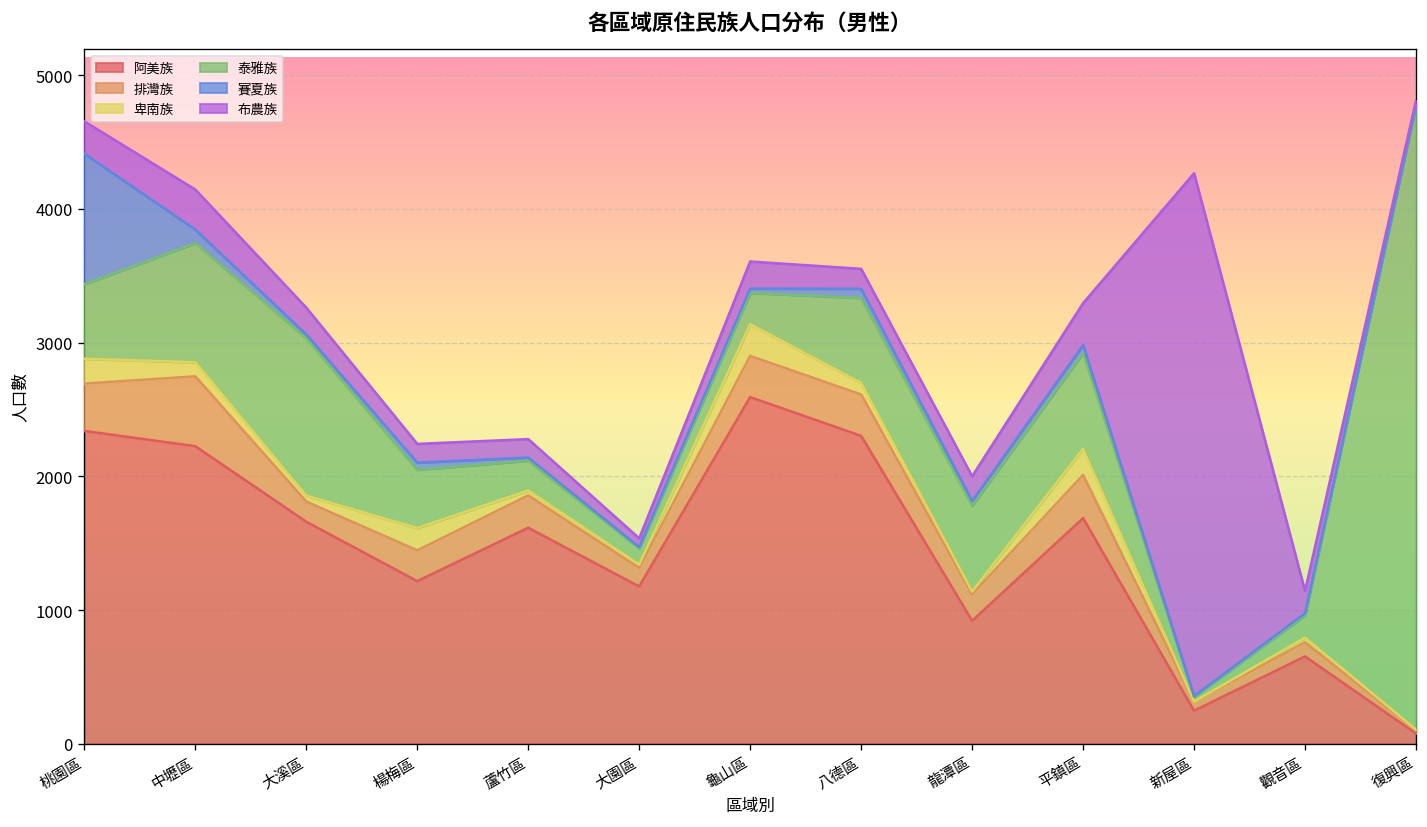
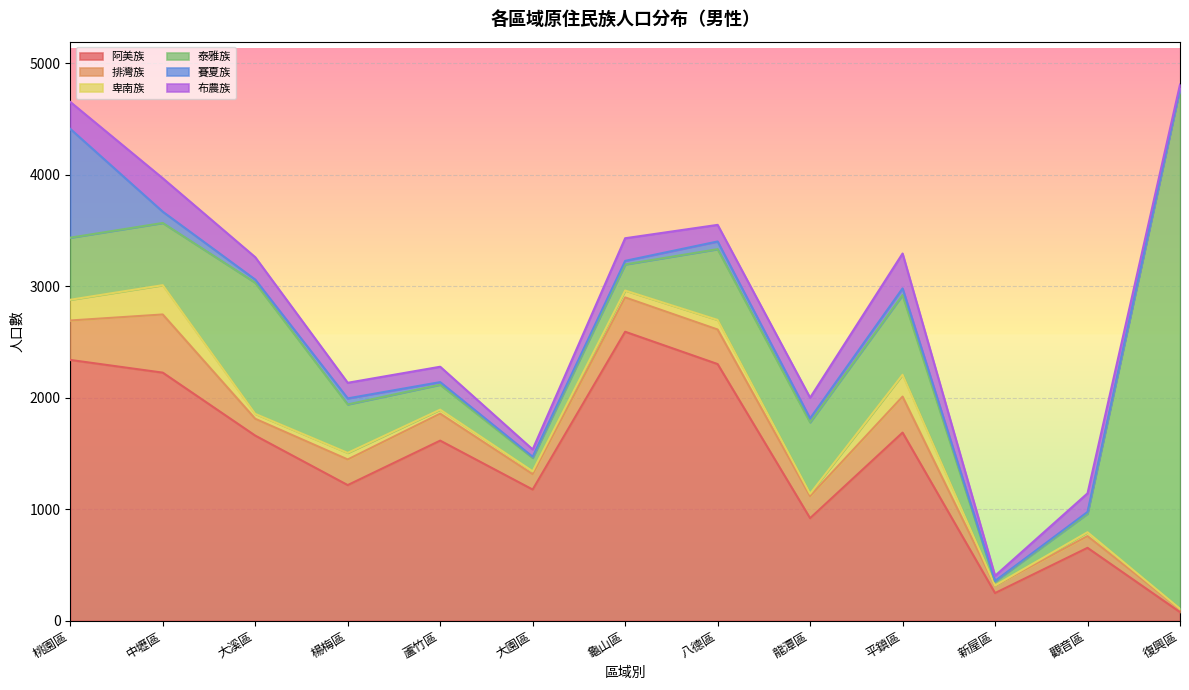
  {
    "卑南族": {
      "桃園區": 190,
-     "中壢區": 110,
+     "中壢區": 260,
      "大溪區": 40,
-     "楊梅區": 170,
+     "楊梅區": 60,
      "蘆竹區": 40,
      "大園區": 30,
-     "龜山區": 240,
+     "龜山區": 60,
      "八德區": 90,
      "平鎮區": 200,
      "觀音區": 40
    },
    "泰雅族": {
      "桃園區": 560,
-     "中壢區": 890,
+     "中壢區": 560,
      "大溪區": 1180,
      "楊梅區": 440,
      "蘆竹區": 220,
      "龜山區": 230,
      "八德區": 640,
      "龍潭區": 640,
      "平鎮區": 720
    },
    "賽夏族": {
      "桃園區": 980,
      "中壢區": 100,
      "大溪區": 30,
      "楊梅區": 50,
      "蘆竹區": 20,
      "龜山區": 30,
      "八德區": 70,
      "龍潭區": 40,
      "平鎮區": 60
    },
    "布農族": {
      "桃園區": 240,
      "中壢區": 300,
      "大溪區": 200,
      "楊梅區": 140,
      "蘆竹區": 140,
      "大園區": 70,
      "龜山區": 200,
      "八德區": 150,
      "龍潭區": 190,
      "平鎮區": 310,
-     "新屋區": 3910,
+     "新屋區": 50,
      "觀音區": 170,
      "復興區": 30
    }
  }
